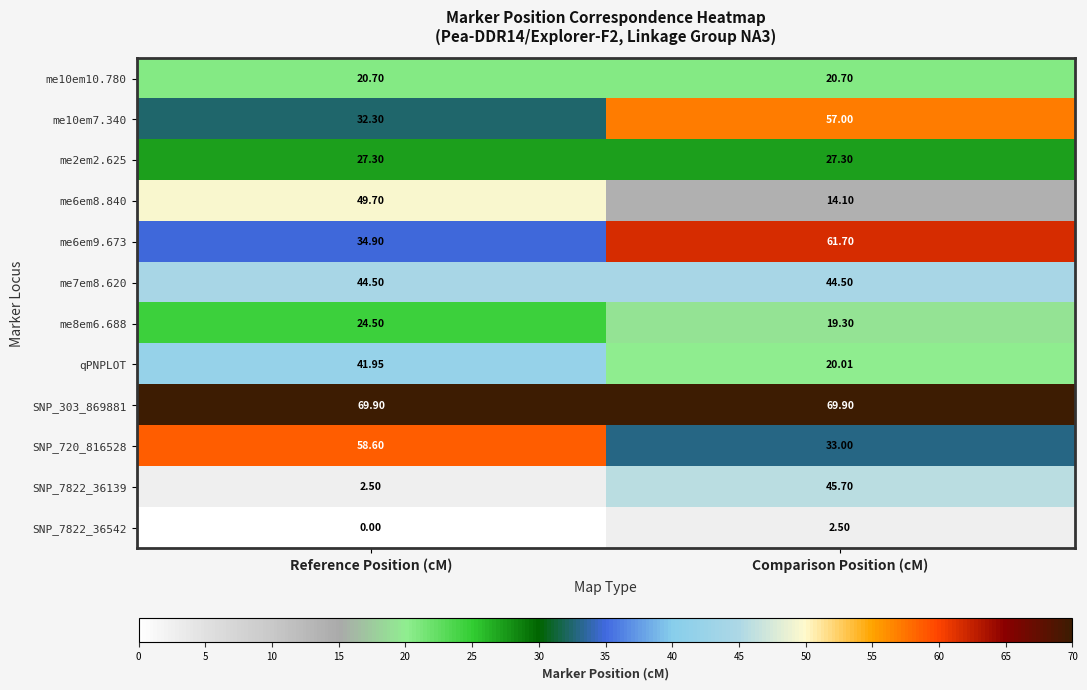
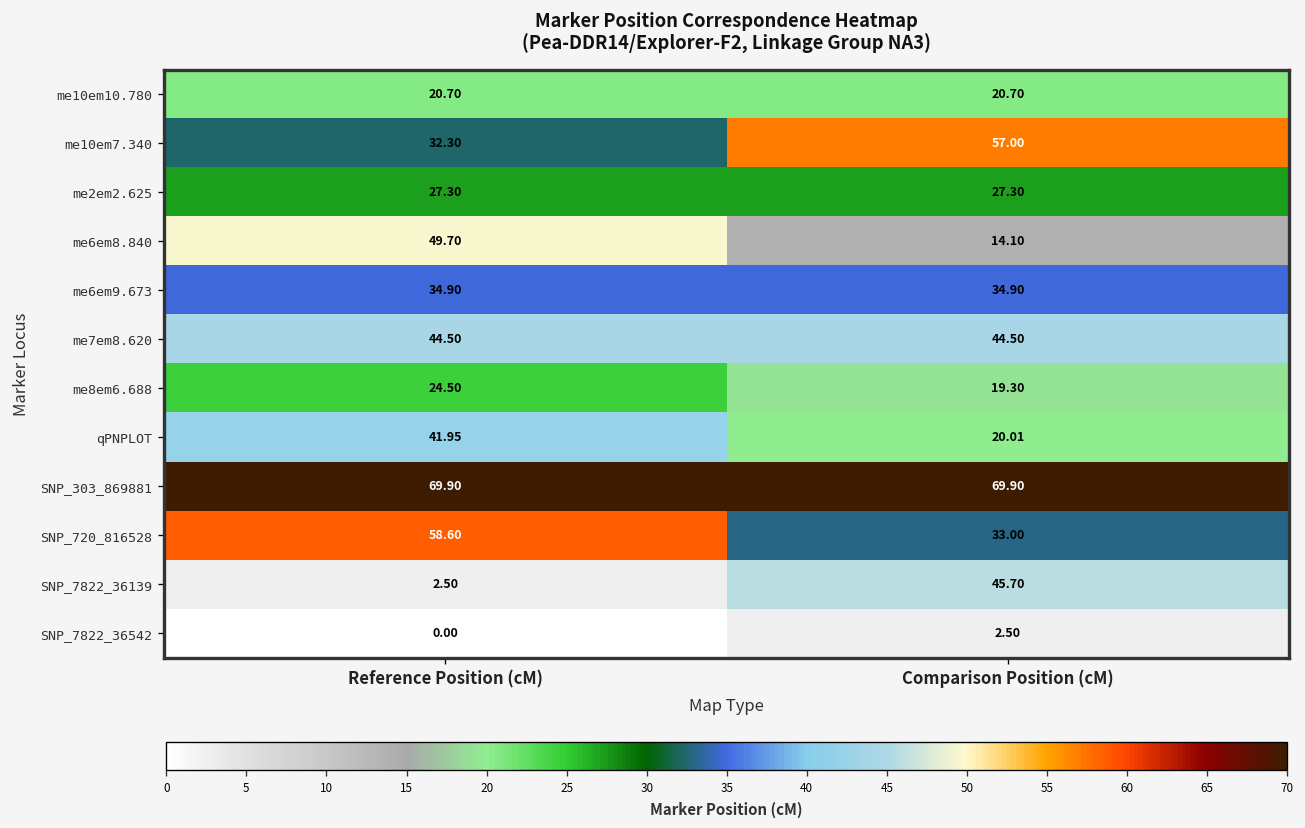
  {
    "me10em10.780": {
      "Reference Position (cM)": 20.70,
      "Comparison Position (cM)": 20.70
    },
    "me10em7.340": {
      "Reference Position (cM)": 32.30,
      "Comparison Position (cM)": 57.00
    },
    "me2em2.625": {
      "Reference Position (cM)": 27.30,
      "Comparison Position (cM)": 27.30
    },
    "me6em8.840": {
      "Reference Position (cM)": 49.70,
      "Comparison Position (cM)": 14.10
    },
    "me6em9.673": {
      "Reference Position (cM)": 34.90,
-     "Comparison Position (cM)": 61.70
+     "Comparison Position (cM)": 34.90
    },
    "me7em8.620": {
      "Reference Position (cM)": 44.50,
      "Comparison Position (cM)": 44.50
    },
    "me8em6.688": {
      "Reference Position (cM)": 24.50,
      "Comparison Position (cM)": 19.30
    },
    "qPNPLOT": {
      "Reference Position (cM)": 41.95,
      "Comparison Position (cM)": 20.01
    },
    "SNP_303_869881": {
      "Reference Position (cM)": 69.90,
      "Comparison Position (cM)": 69.90
    },
    "SNP_720_816528": {
      "Reference Position (cM)": 58.60,
      "Comparison Position (cM)": 33.00
    },
    "SNP_7822_36139": {
      "Reference Position (cM)": 2.50,
      "Comparison Position (cM)": 45.70
    },
    "SNP_7822_36542": {
      "Reference Position (cM)": 0.00,
      "Comparison Position (cM)": 2.50
    }
  }
